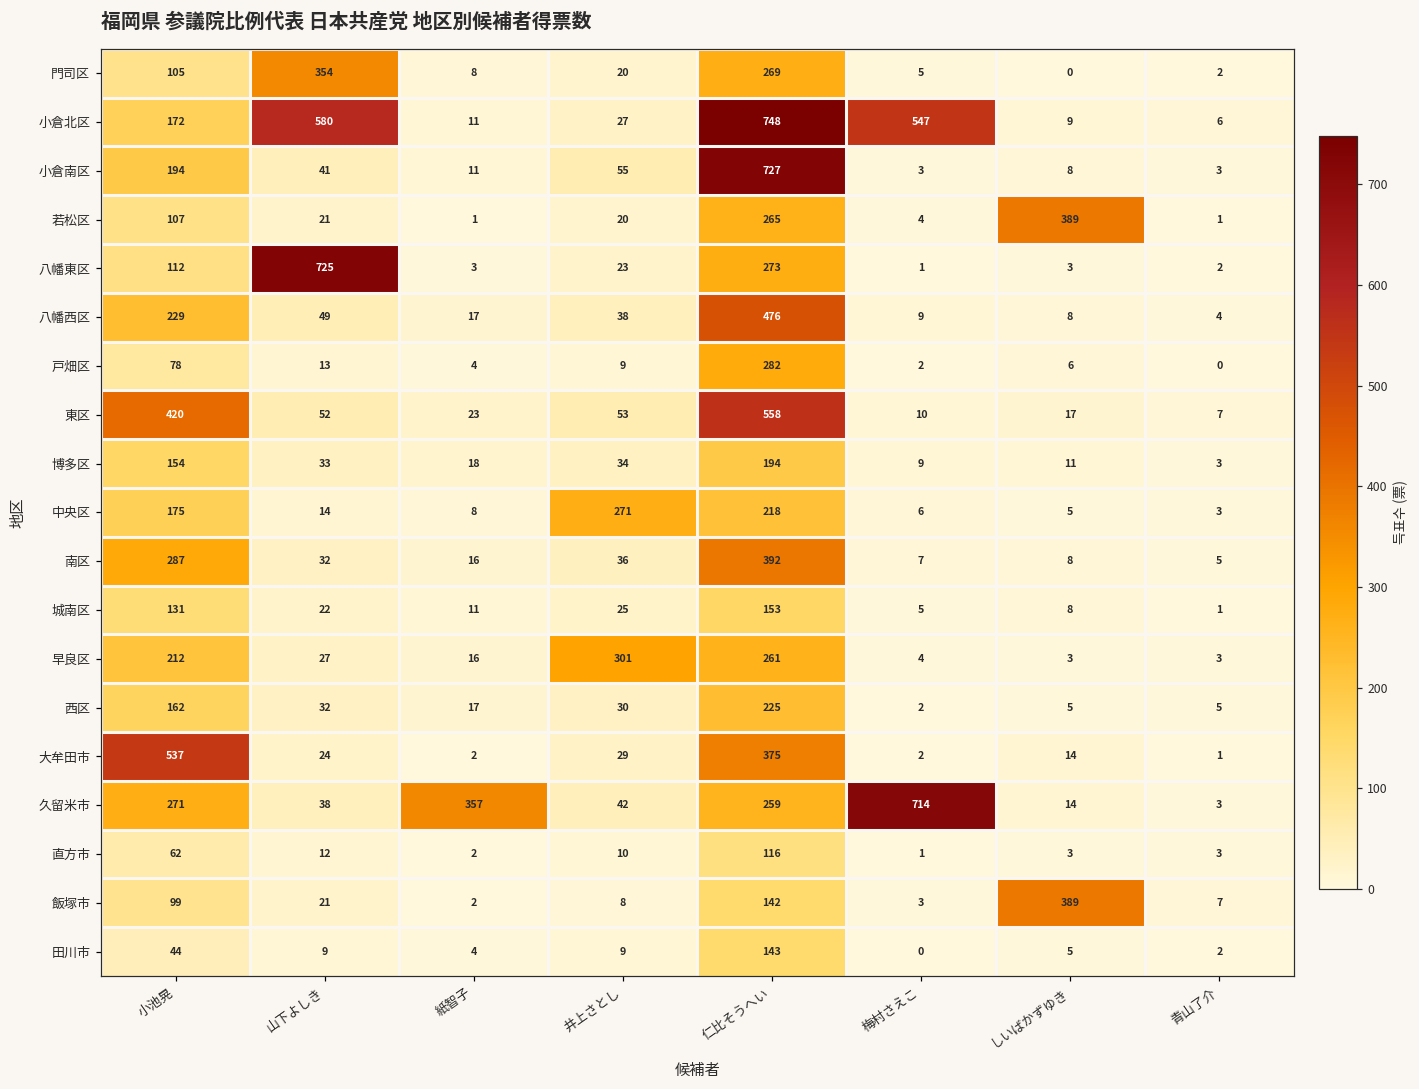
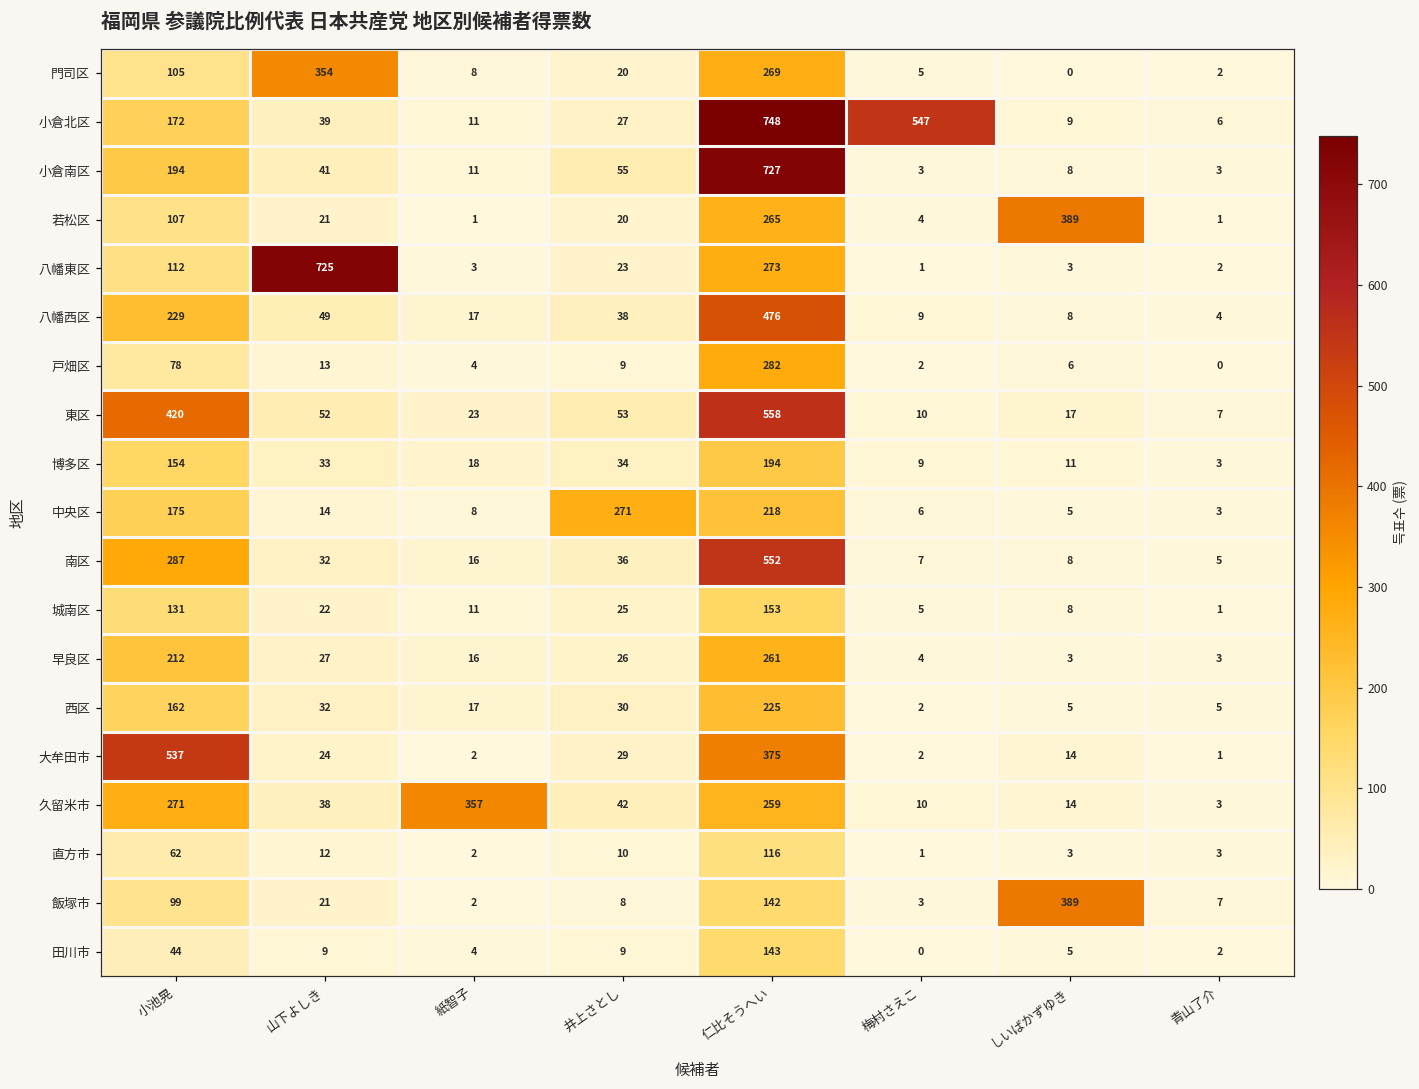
  {
    "門司区": {
      "小池晃": 105,
      "山下よしき": 354,
      "紙智子": 8,
      "井上さとし": 20,
      "仁比そうへい": 269,
      "梅村さえこ": 5,
      "しいばかずゆき": 0,
      "青山了介": 2
    },
    "小倉北区": {
      "小池晃": 172,
-     "山下よしき": 580,
+     "山下よしき": 39,
      "紙智子": 11,
      "井上さとし": 27,
      "仁比そうへい": 748,
      "梅村さえこ": 547,
      "しいばかずゆき": 9,
      "青山了介": 6
    },
    "小倉南区": {
      "小池晃": 194,
      "山下よしき": 41,
      "紙智子": 11,
      "井上さとし": 55,
      "仁比そうへい": 727,
      "梅村さえこ": 3,
      "しいばかずゆき": 8,
      "青山了介": 3
    },
    "若松区": {
      "小池晃": 107,
      "山下よしき": 21,
      "紙智子": 1,
      "井上さとし": 20,
      "仁比そうへい": 265,
      "梅村さえこ": 4,
      "しいばかずゆき": 389,
      "青山了介": 1
    },
    "八幡東区": {
      "小池晃": 112,
      "山下よしき": 725,
      "紙智子": 3,
      "井上さとし": 23,
      "仁比そうへい": 273,
      "梅村さえこ": 1,
      "しいばかずゆき": 3,
      "青山了介": 2
    },
    "八幡西区": {
      "小池晃": 229,
      "山下よしき": 49,
      "紙智子": 17,
      "井上さとし": 38,
      "仁比そうへい": 476,
      "梅村さえこ": 9,
      "しいばかずゆき": 8,
      "青山了介": 4
    },
    "戸畑区": {
      "小池晃": 78,
      "山下よしき": 13,
      "紙智子": 4,
      "井上さとし": 9,
      "仁比そうへい": 282,
      "梅村さえこ": 2,
      "しいばかずゆき": 6,
      "青山了介": 0
    },
    "東区": {
      "小池晃": 420,
      "山下よしき": 52,
      "紙智子": 23,
      "井上さとし": 53,
      "仁比そうへい": 558,
      "梅村さえこ": 10,
      "しいばかずゆき": 17,
      "青山了介": 7
    },
    "博多区": {
      "小池晃": 154,
      "山下よしき": 33,
      "紙智子": 18,
      "井上さとし": 34,
      "仁比そうへい": 194,
      "梅村さえこ": 9,
      "しいばかずゆき": 11,
      "青山了介": 3
    },
    "中央区": {
      "小池晃": 175,
      "山下よしき": 14,
      "紙智子": 8,
      "井上さとし": 271,
      "仁比そうへい": 218,
      "梅村さえこ": 6,
      "しいばかずゆき": 5,
      "青山了介": 3
    },
    "南区": {
      "小池晃": 287,
      "山下よしき": 32,
      "紙智子": 16,
      "井上さとし": 36,
-     "仁比そうへい": 392,
+     "仁比そうへい": 552,
      "梅村さえこ": 7,
      "しいばかずゆき": 8,
      "青山了介": 5
    },
    "城南区": {
      "小池晃": 131,
      "山下よしき": 22,
      "紙智子": 11,
      "井上さとし": 25,
      "仁比そうへい": 153,
      "梅村さえこ": 5,
      "しいばかずゆき": 8,
      "青山了介": 1
    },
    "早良区": {
      "小池晃": 212,
      "山下よしき": 27,
      "紙智子": 16,
-     "井上さとし": 301,
+     "井上さとし": 26,
      "仁比そうへい": 261,
      "梅村さえこ": 4,
      "しいばかずゆき": 3,
      "青山了介": 3
    },
    "西区": {
      "小池晃": 162,
      "山下よしき": 32,
      "紙智子": 17,
      "井上さとし": 30,
      "仁比そうへい": 225,
      "梅村さえこ": 2,
      "しいばかずゆき": 5,
      "青山了介": 5
    },
    "大牟田市": {
      "小池晃": 537,
      "山下よしき": 24,
      "紙智子": 2,
      "井上さとし": 29,
      "仁比そうへい": 375,
      "梅村さえこ": 2,
      "しいばかずゆき": 14,
      "青山了介": 1
    },
    "久留米市": {
      "小池晃": 271,
      "山下よしき": 38,
      "紙智子": 357,
      "井上さとし": 42,
      "仁比そうへい": 259,
-     "梅村さえこ": 714,
+     "梅村さえこ": 10,
      "しいばかずゆき": 14,
      "青山了介": 3
    },
    "直方市": {
      "小池晃": 62,
      "山下よしき": 12,
      "紙智子": 2,
      "井上さとし": 10,
      "仁比そうへい": 116,
      "梅村さえこ": 1,
      "しいばかずゆき": 3,
      "青山了介": 3
    },
    "飯塚市": {
      "小池晃": 99,
      "山下よしき": 21,
      "紙智子": 2,
      "井上さとし": 8,
      "仁比そうへい": 142,
      "梅村さえこ": 3,
      "しいばかずゆき": 389,
      "青山了介": 7
    },
    "田川市": {
      "小池晃": 44,
      "山下よしき": 9,
      "紙智子": 4,
      "井上さとし": 9,
      "仁比そうへい": 143,
      "梅村さえこ": 0,
      "しいばかずゆき": 5,
      "青山了介": 2
    }
  }
